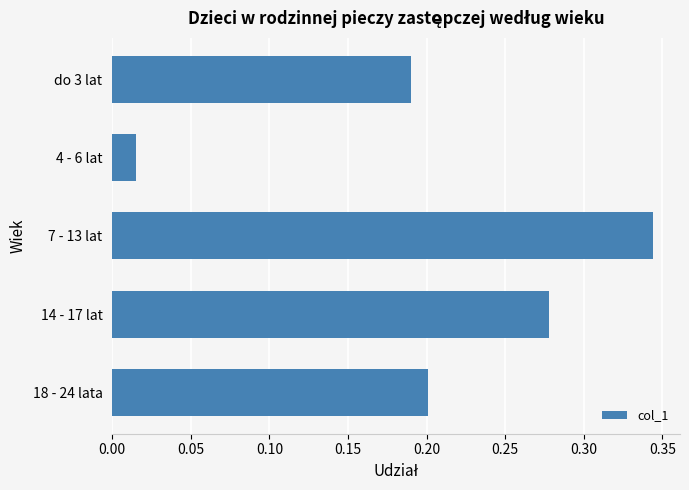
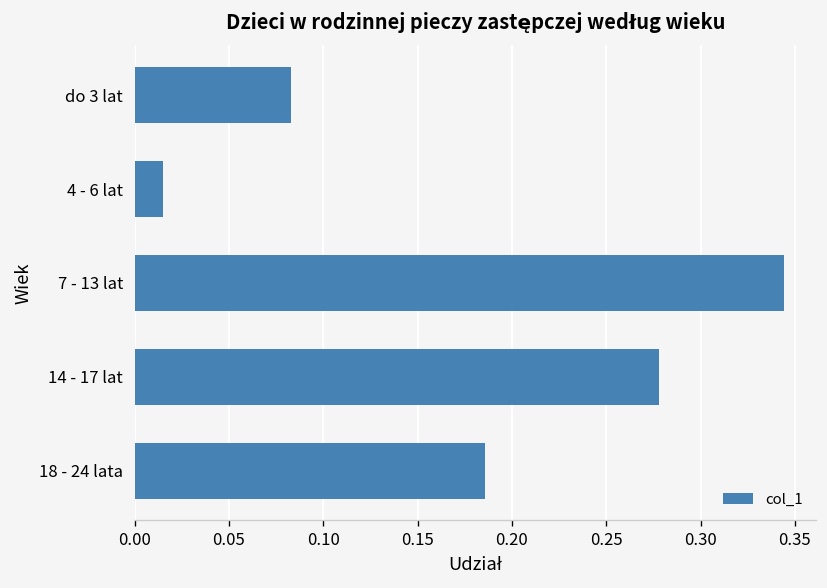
  {
-   "do 3 lat": 0.190,
+   "do 3 lat": 0.083,
    "4 - 6 lat": 0.015,
    "7 - 13 lat": 0.344,
    "14 - 17 lat": 0.278,
-   "18 - 24 lata": 0.201
+   "18 - 24 lata": 0.186
  }
